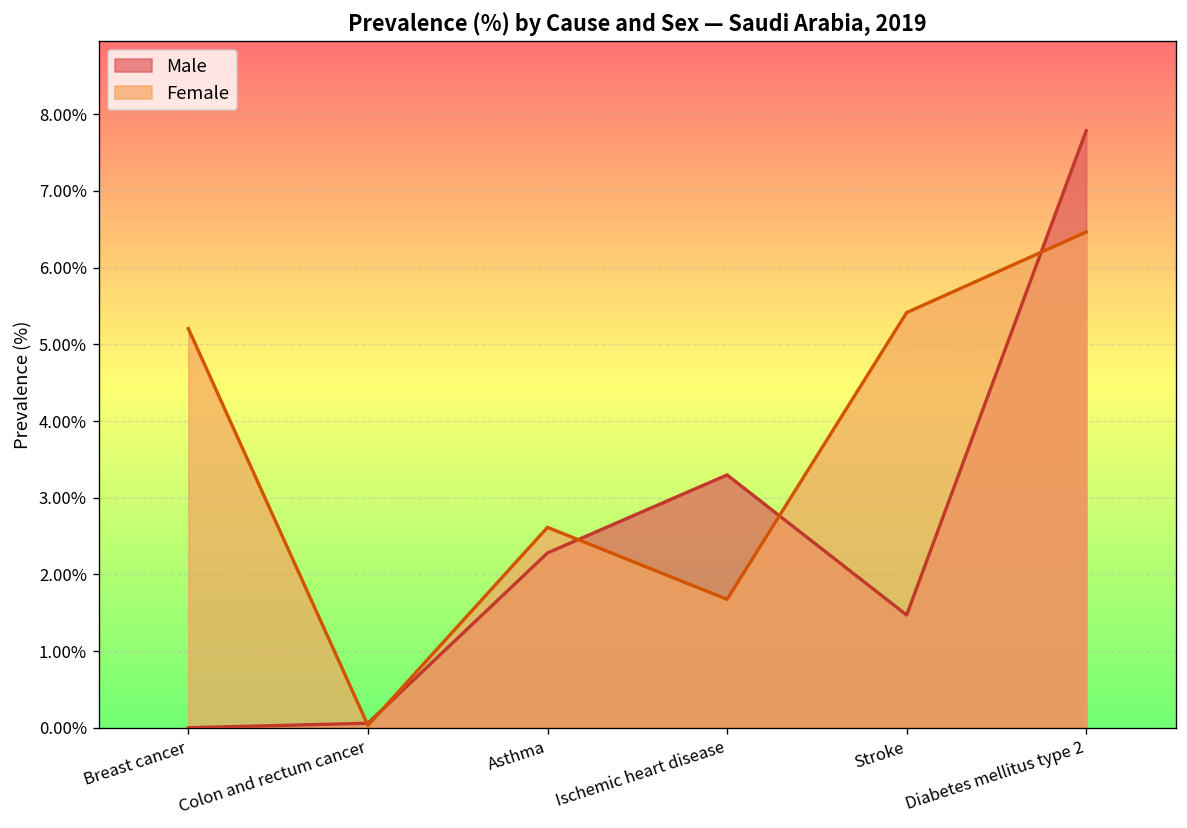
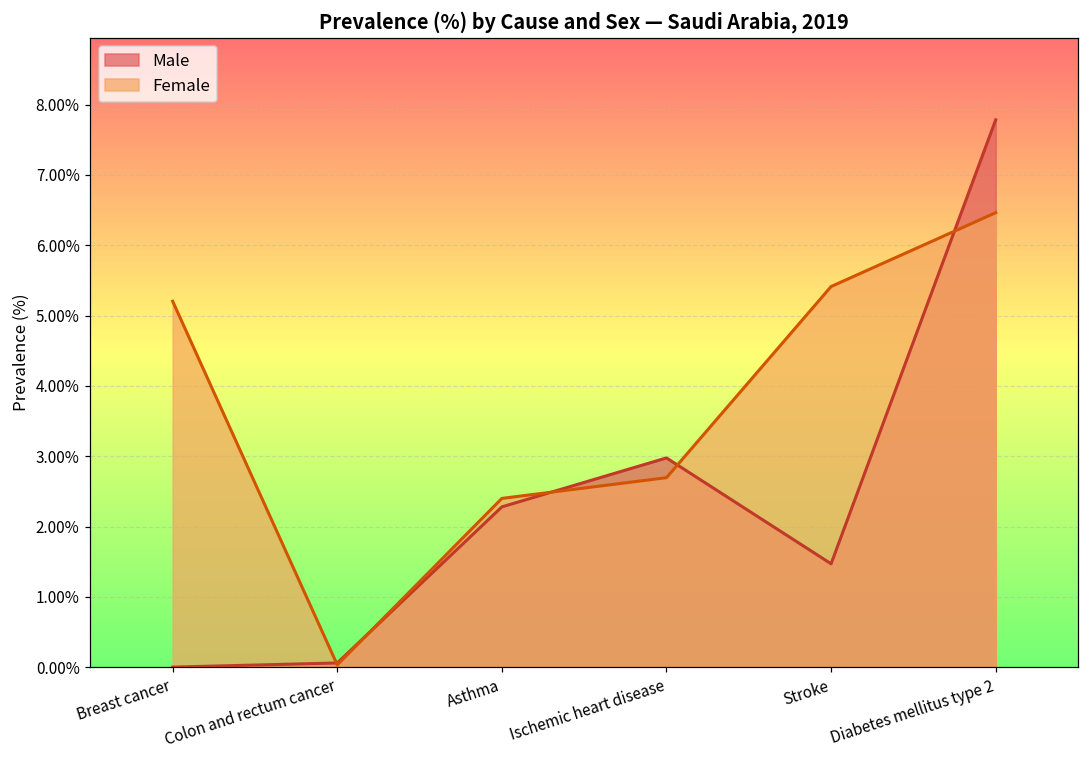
  {
    "Male": {
      "Breast cancer": "0.0%",
      "Asthma": "2.3%",
-     "Ischemic heart disease": "3.3%",
+     "Ischemic heart disease": "3.0%",
      "Stroke": "1.5%",
      "Diabetes mellitus type 2": "7.8%"
    },
    "Female": {
      "Breast cancer": "5.2%",
-     "Asthma": "2.6%",
-     "Ischemic heart disease": "1.7%",
+     "Asthma": "2.4%",
+     "Ischemic heart disease": "2.7%",
      "Stroke": "5.4%",
      "Diabetes mellitus type 2": "6.5%"
    }
  }
